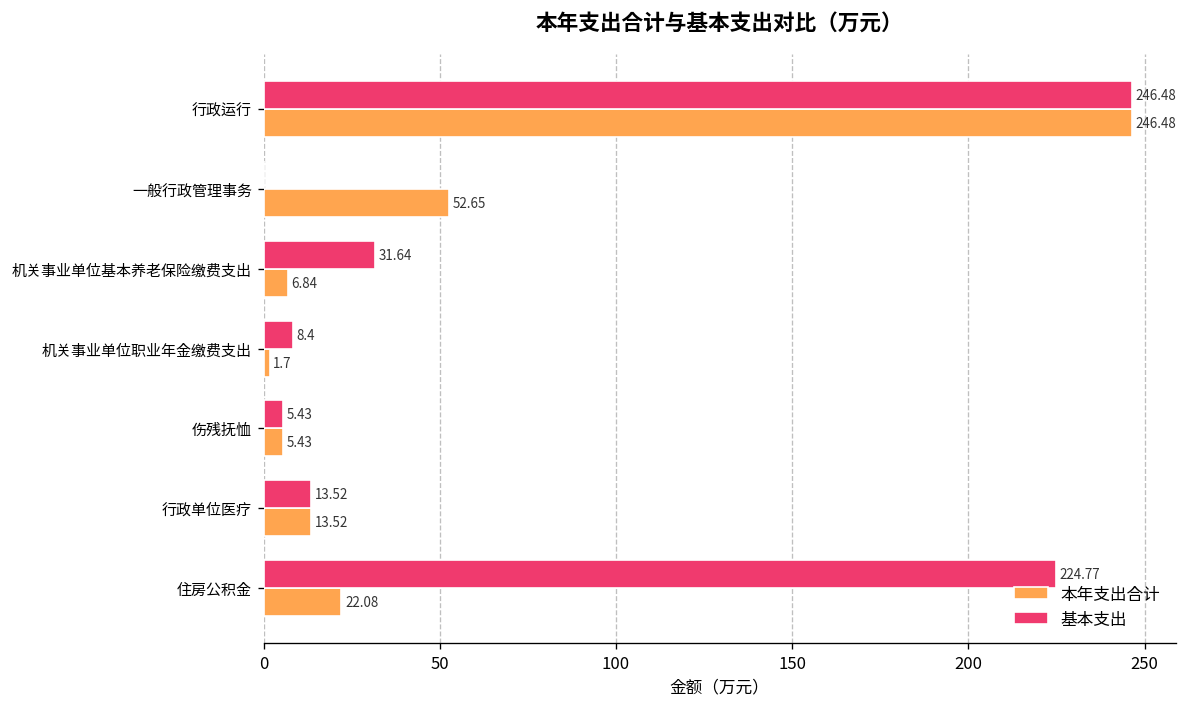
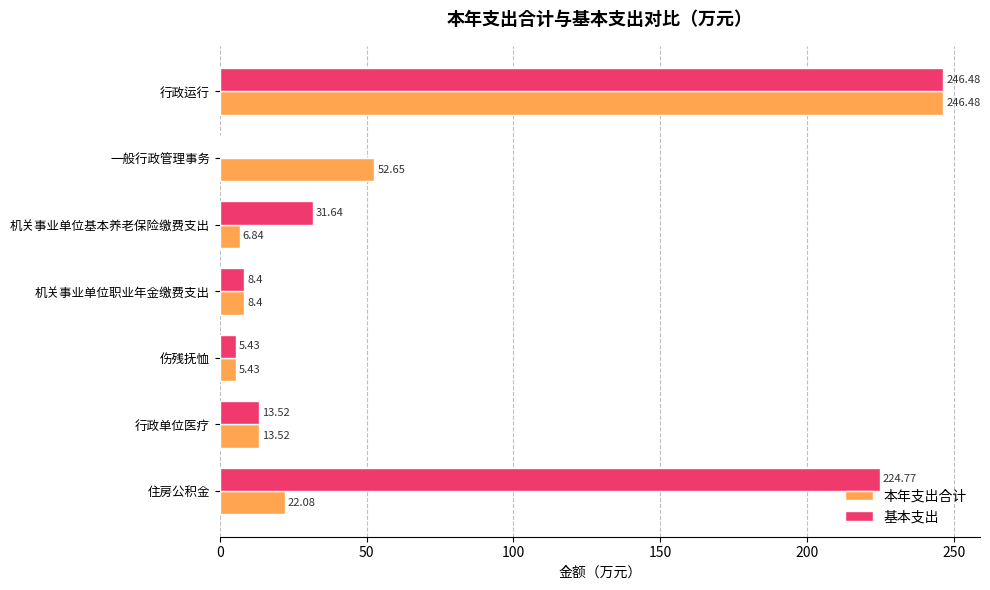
  {
    "本年支出合计": {
      "行政运行": 246.48,
      "一般行政管理事务": 52.65,
      "机关事业单位基本养老保险缴费支出": 6.84,
-     "机关事业单位职业年金缴费支出": 1.7,
+     "机关事业单位职业年金缴费支出": 8.4,
      "伤残抚恤": 5.43,
      "行政单位医疗": 13.52,
      "住房公积金": 22.08
    },
    "基本支出": {
      "行政运行": 246.48,
      "机关事业单位基本养老保险缴费支出": 31.64,
      "机关事业单位职业年金缴费支出": 8.4,
      "伤残抚恤": 5.43,
      "行政单位医疗": 13.52,
      "住房公积金": 224.77
    }
  }
